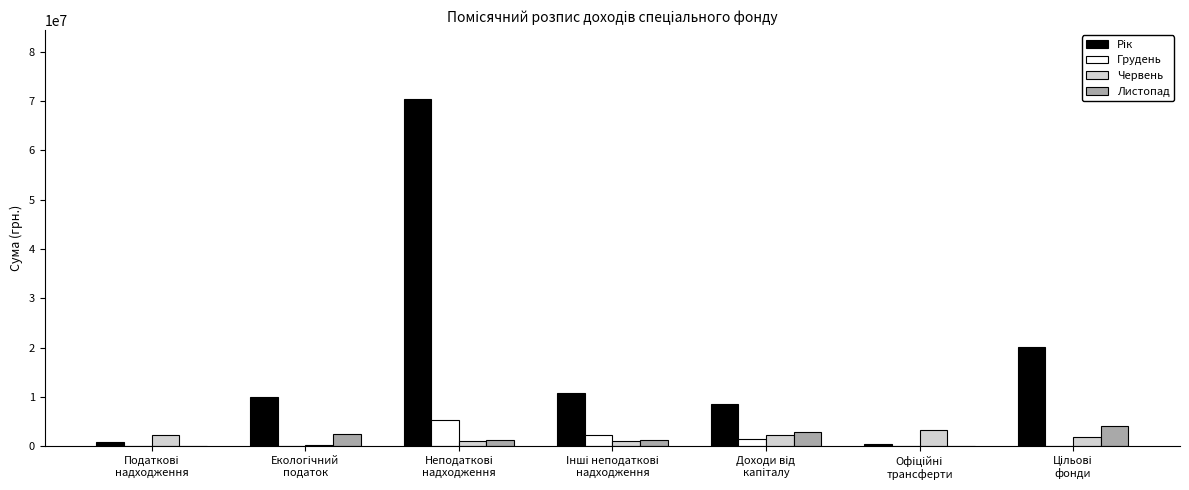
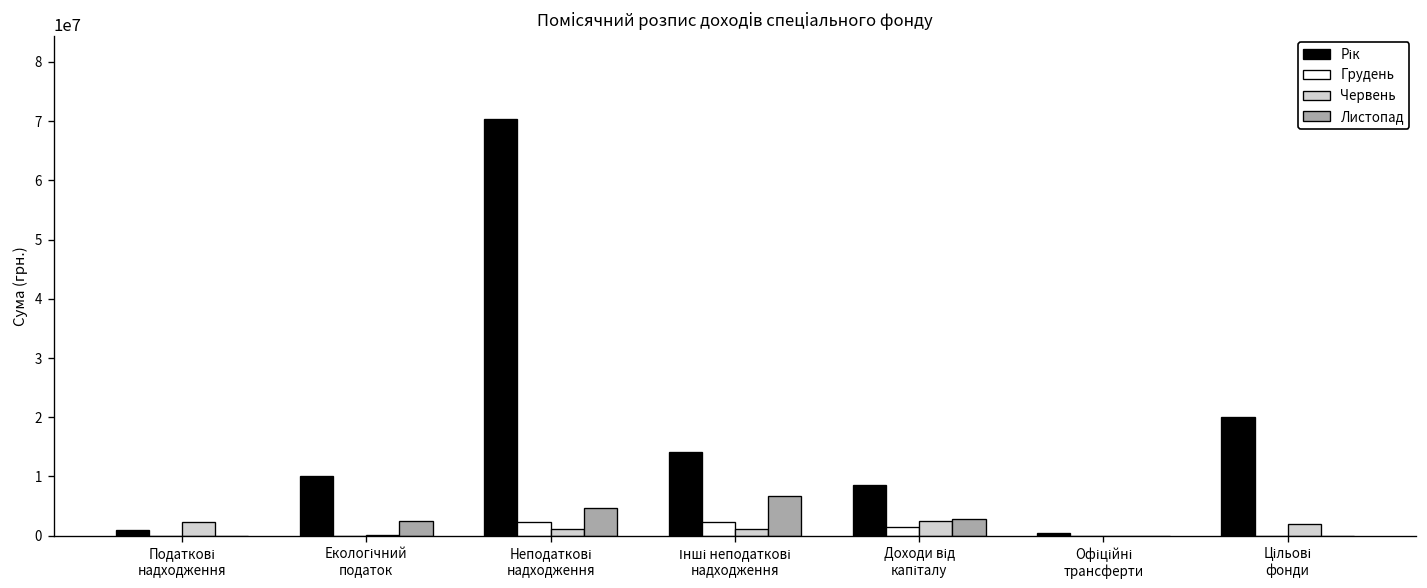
  {
    "Рік": {
      "Податкові надходження": 1000000,
      "Екологічний податок": 10000000,
      "Неподаткові надходження": 70000000,
-     "Інші неподаткові надходження": 11000000,
+     "Інші неподаткові надходження": 14000000,
      "Доходи від капіталу": 9000000,
      "Цільові фонди": 20000000
    },
    "Грудень": {
-     "Неподаткові надходження": 5000000,
+     "Неподаткові надходження": 2000000,
      "Інші неподаткові надходження": 2000000,
      "Доходи від капіталу": 2000000,
      "Офіційні трансферти": 0,
      "Цільові фонди": 0
    },
    "Червень": {
      "Податкові надходження": 2000000,
      "Неподаткові надходження": 1000000,
      "Інші неподаткові надходження": 1000000,
      "Доходи від капіталу": 2000000,
-     "Офіційні трансферти": 3000000,
+     "Офіційні трансферти": 0,
      "Цільові фонди": 2000000
    },
    "Листопад": {
      "Екологічний податок": 2000000,
-     "Неподаткові надходження": 1000000,
-     "Інші неподаткові надходження": 1000000,
+     "Неподаткові надходження": 5000000,
+     "Інші неподаткові надходження": 7000000,
      "Доходи від капіталу": 3000000,
      "Офіційні трансферти": 0,
-     "Цільові фонди": 4000000
+     "Цільові фонди": 0
    }
  }
